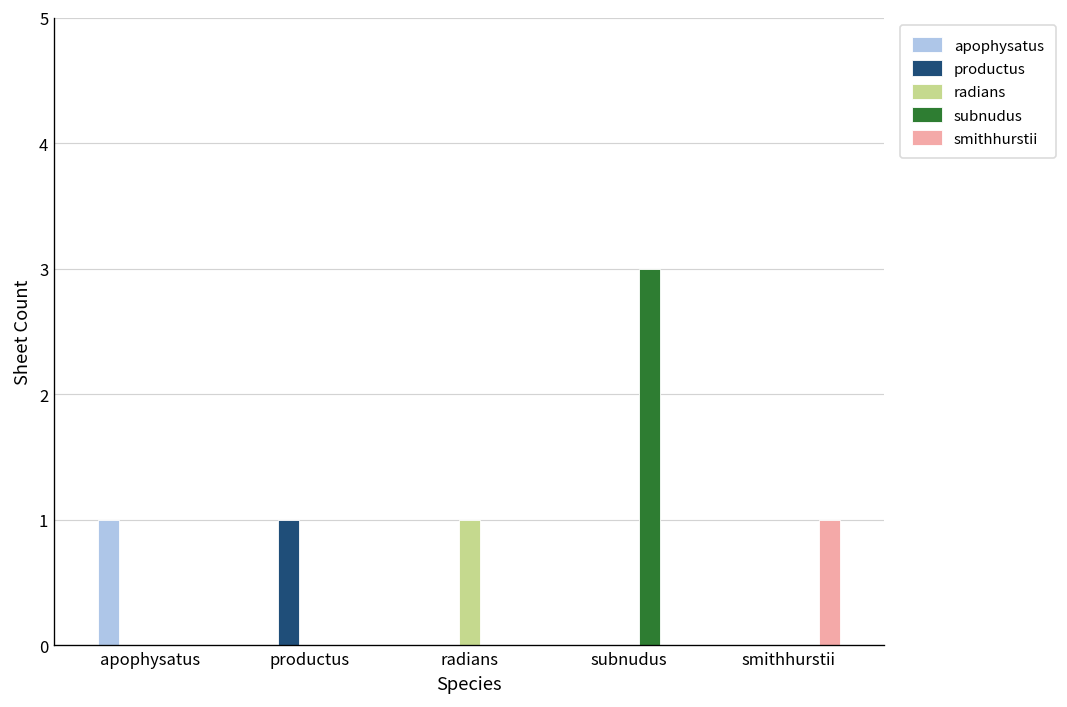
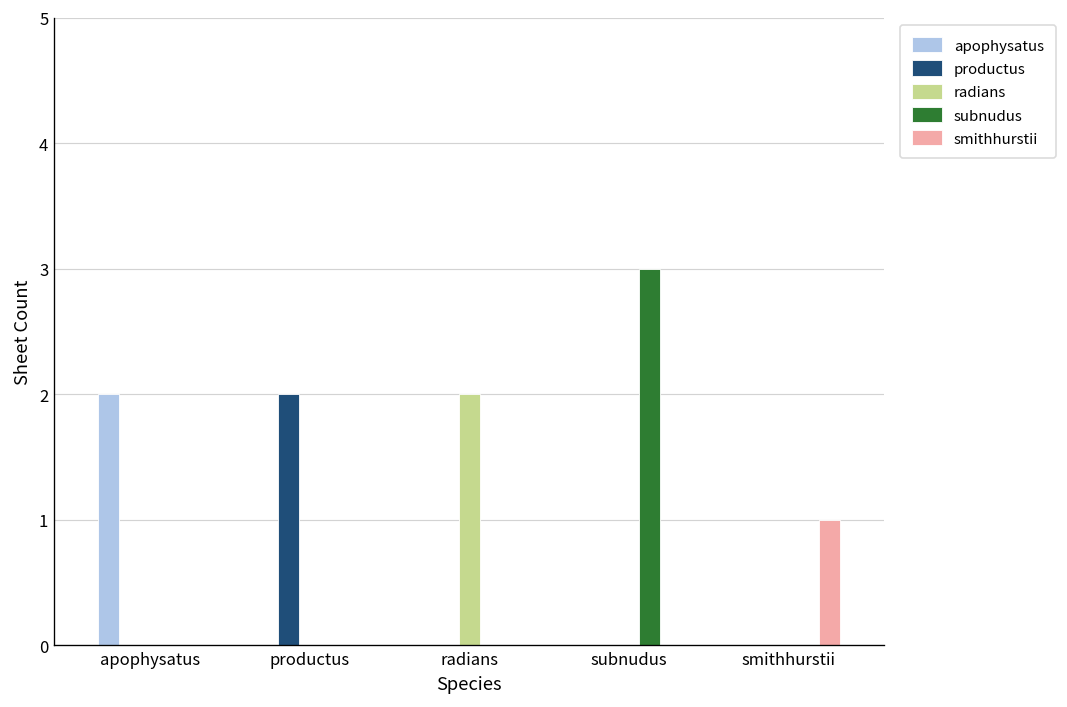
  {
    "apophysatus": {
-     "apophysatus": 1,
+     "apophysatus": 2,
      "productus": 0,
      "radians": 0,
      "subnudus": 0,
      "smithhurstii": 0
    },
    "productus": {
      "apophysatus": 0,
-     "productus": 1,
+     "productus": 2,
      "radians": 0,
      "subnudus": 0,
      "smithhurstii": 0
    },
    "radians": {
      "apophysatus": 0,
      "productus": 0,
-     "radians": 1,
+     "radians": 2,
      "subnudus": 0,
      "smithhurstii": 0
    },
    "subnudus": {
      "apophysatus": 0,
      "productus": 0,
      "radians": 0,
      "subnudus": 3,
      "smithhurstii": 0
    },
    "smithhurstii": {
      "apophysatus": 0,
      "productus": 0,
      "radians": 0,
      "subnudus": 0,
      "smithhurstii": 1
    }
  }
